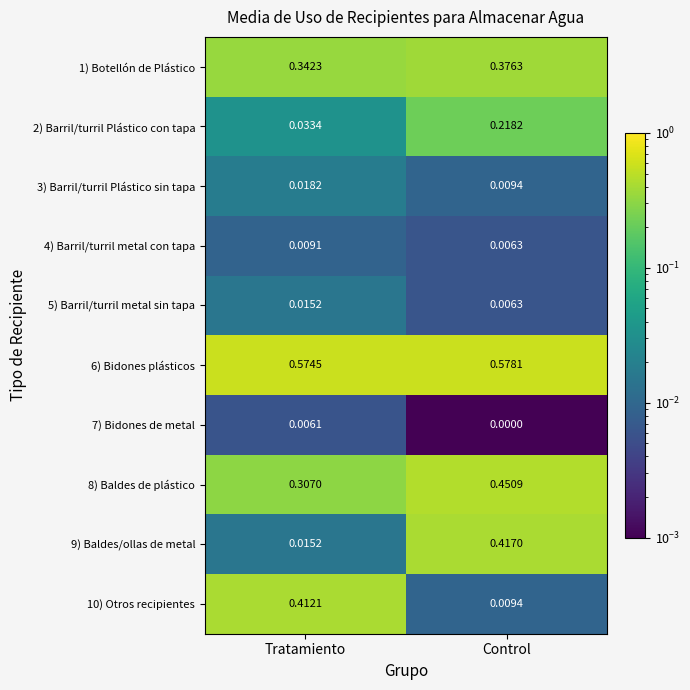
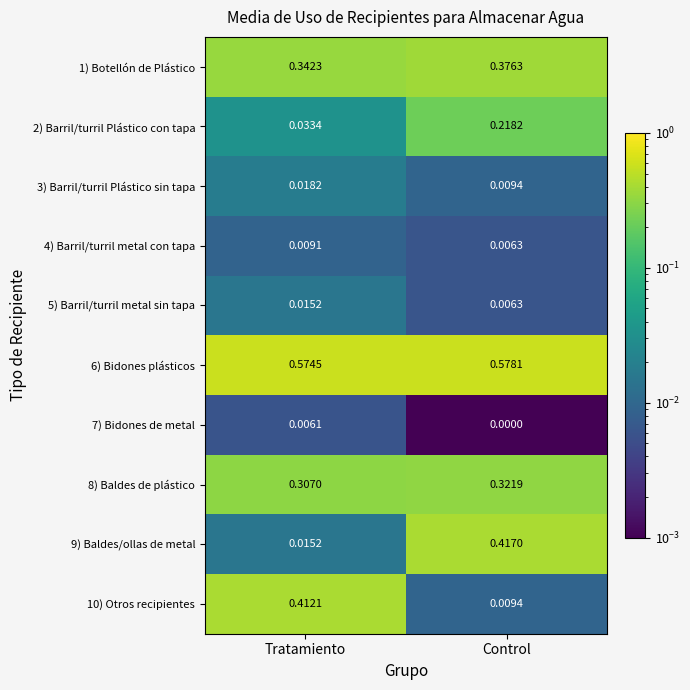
  {
    "1) Botellón de Plástico": {
      "Tratamiento": 0.3423,
      "Control": 0.3763
    },
    "2) Barril/turril Plástico con tapa": {
      "Tratamiento": 0.0334,
      "Control": 0.2182
    },
    "3) Barril/turril Plástico sin tapa": {
      "Tratamiento": 0.0182,
      "Control": 0.0094
    },
    "4) Barril/turril metal con tapa": {
      "Tratamiento": 0.0091,
      "Control": 0.0063
    },
    "5) Barril/turril metal sin tapa": {
      "Tratamiento": 0.0152,
      "Control": 0.0063
    },
    "6) Bidones plásticos": {
      "Tratamiento": 0.5745,
      "Control": 0.5781
    },
    "7) Bidones de metal": {
      "Tratamiento": 0.0061,
      "Control": 0.0000
    },
    "8) Baldes de plástico": {
      "Tratamiento": 0.3070,
-     "Control": 0.4509
+     "Control": 0.3219
    },
    "9) Baldes/ollas de metal": {
      "Tratamiento": 0.0152,
      "Control": 0.4170
    },
    "10) Otros recipientes": {
      "Tratamiento": 0.4121,
      "Control": 0.0094
    }
  }
